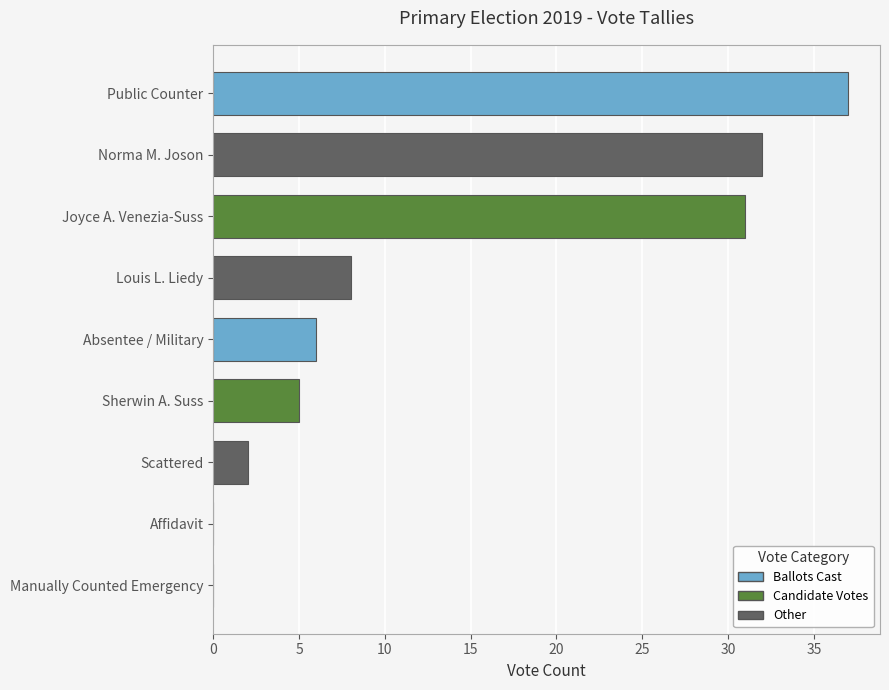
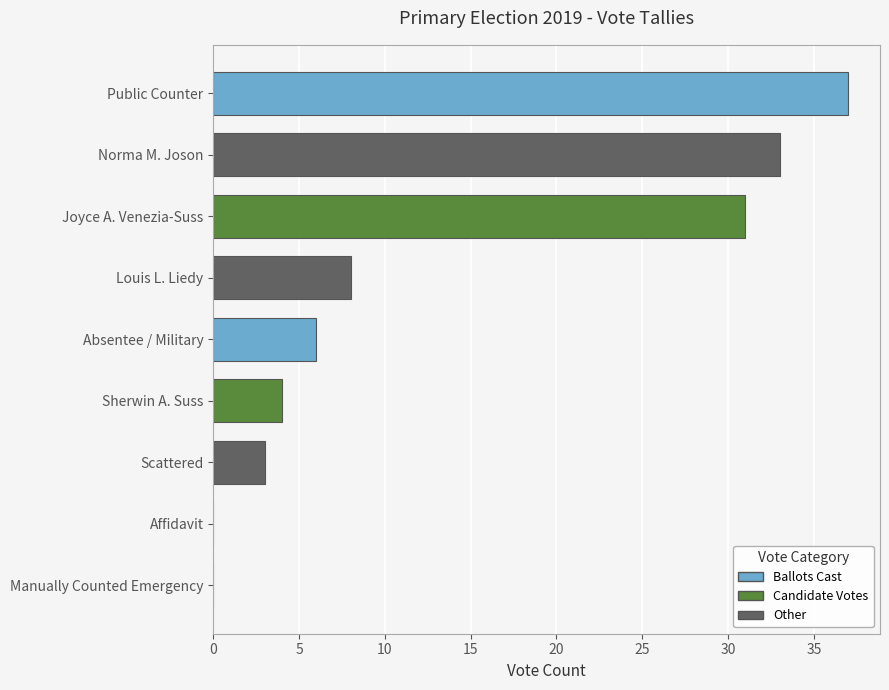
  {
    "Public Counter": 37,
-   "Norma M. Joson": 32,
+   "Norma M. Joson": 33,
    "Joyce A. Venezia-Suss": 31,
    "Louis L. Liedy": 8,
    "Absentee / Military": 6,
-   "Sherwin A. Suss": 5,
-   "Scattered": 2,
+   "Sherwin A. Suss": 4,
+   "Scattered": 3,
    "Affidavit": 0,
    "Manually Counted Emergency": 0
  }
